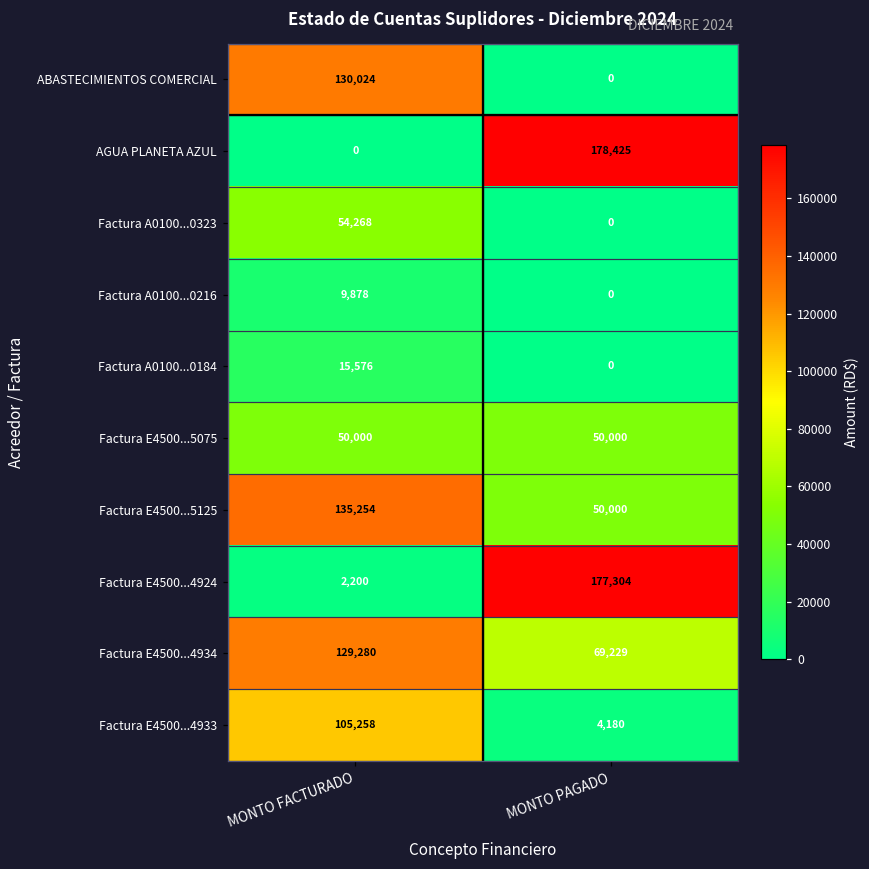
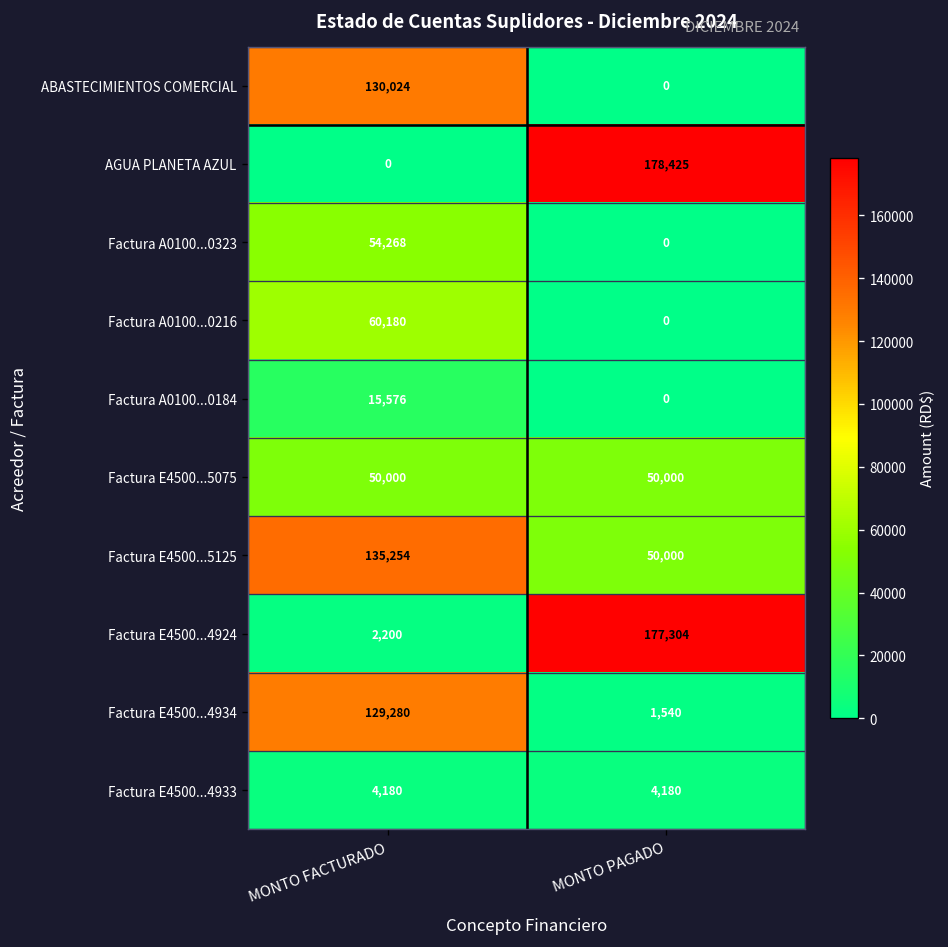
  {
    "ABASTECIMIENTOS COMERCIAL": {
      "MONTO FACTURADO": "130,024",
      "MONTO PAGADO": "0"
    },
    "AGUA PLANETA AZUL": {
      "MONTO FACTURADO": "0",
      "MONTO PAGADO": "178,425"
    },
    "Factura A0100...0323": {
      "MONTO FACTURADO": "54,268",
      "MONTO PAGADO": "0"
    },
    "Factura A0100...0216": {
-     "MONTO FACTURADO": "9,878",
+     "MONTO FACTURADO": "60,180",
      "MONTO PAGADO": "0"
    },
    "Factura A0100...0184": {
      "MONTO FACTURADO": "15,576",
      "MONTO PAGADO": "0"
    },
    "Factura E4500...5075": {
      "MONTO FACTURADO": "50,000",
      "MONTO PAGADO": "50,000"
    },
    "Factura E4500...5125": {
      "MONTO FACTURADO": "135,254",
      "MONTO PAGADO": "50,000"
    },
    "Factura E4500...4924": {
      "MONTO FACTURADO": "2,200",
      "MONTO PAGADO": "177,304"
    },
    "Factura E4500...4934": {
      "MONTO FACTURADO": "129,280",
-     "MONTO PAGADO": "69,229"
+     "MONTO PAGADO": "1,540"
    },
    "Factura E4500...4933": {
-     "MONTO FACTURADO": "105,258",
+     "MONTO FACTURADO": "4,180",
      "MONTO PAGADO": "4,180"
    }
  }
